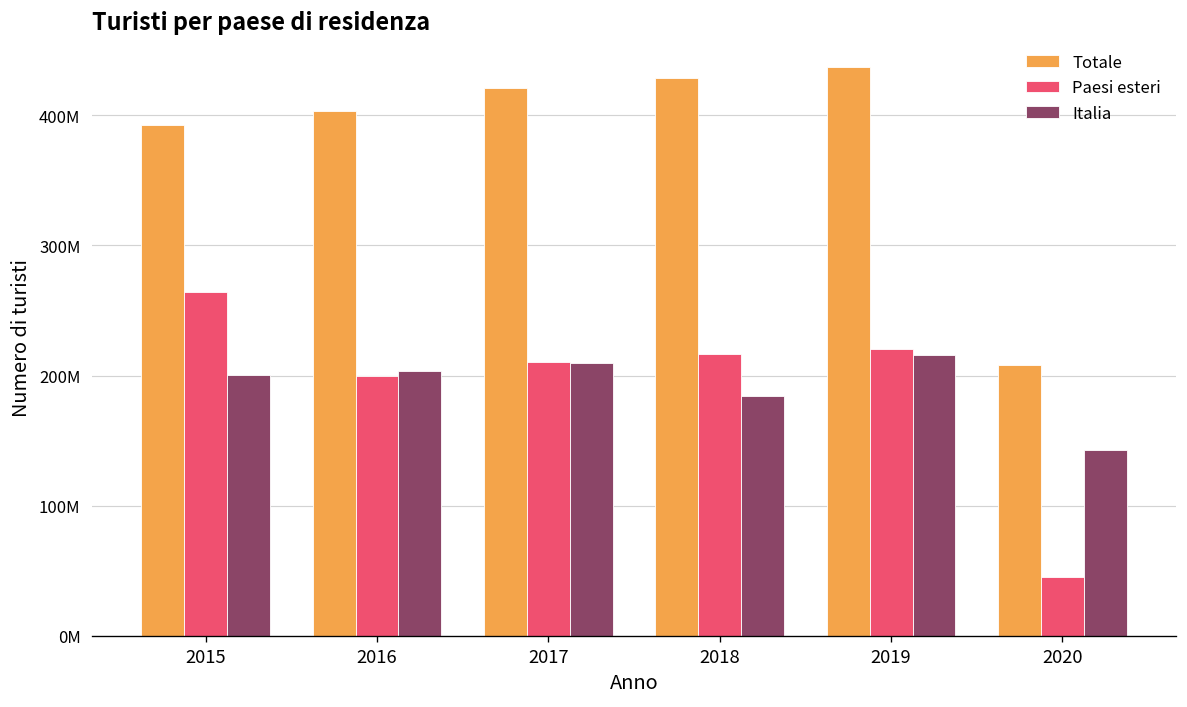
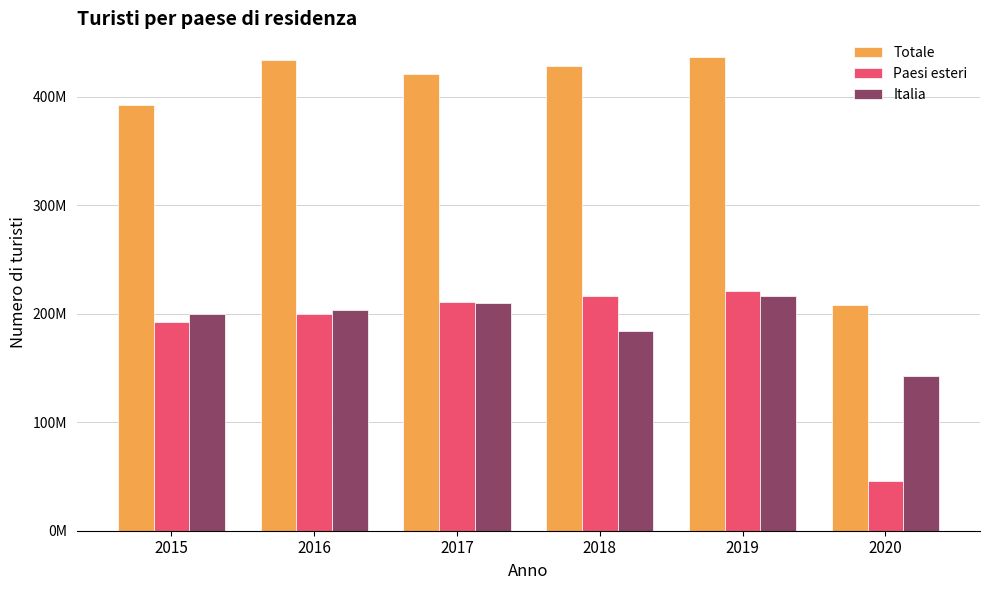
  {
    "Totale": {
      "2015": 393000000,
-     "2016": 403000000,
+     "2016": 434000000,
      "2017": 421000000,
      "2018": 429000000,
      "2019": 437000000,
      "2020": 208000000
    },
    "Paesi esteri": {
-     "2015": 264000000,
+     "2015": 193000000,
      "2016": 199000000,
      "2017": 211000000,
      "2018": 217000000,
      "2019": 221000000,
      "2020": 46000000
    },
    "Italia": {
      "2015": 200000000,
      "2016": 204000000,
      "2017": 210000000,
      "2018": 184000000,
      "2019": 216000000,
      "2020": 143000000
    }
  }
